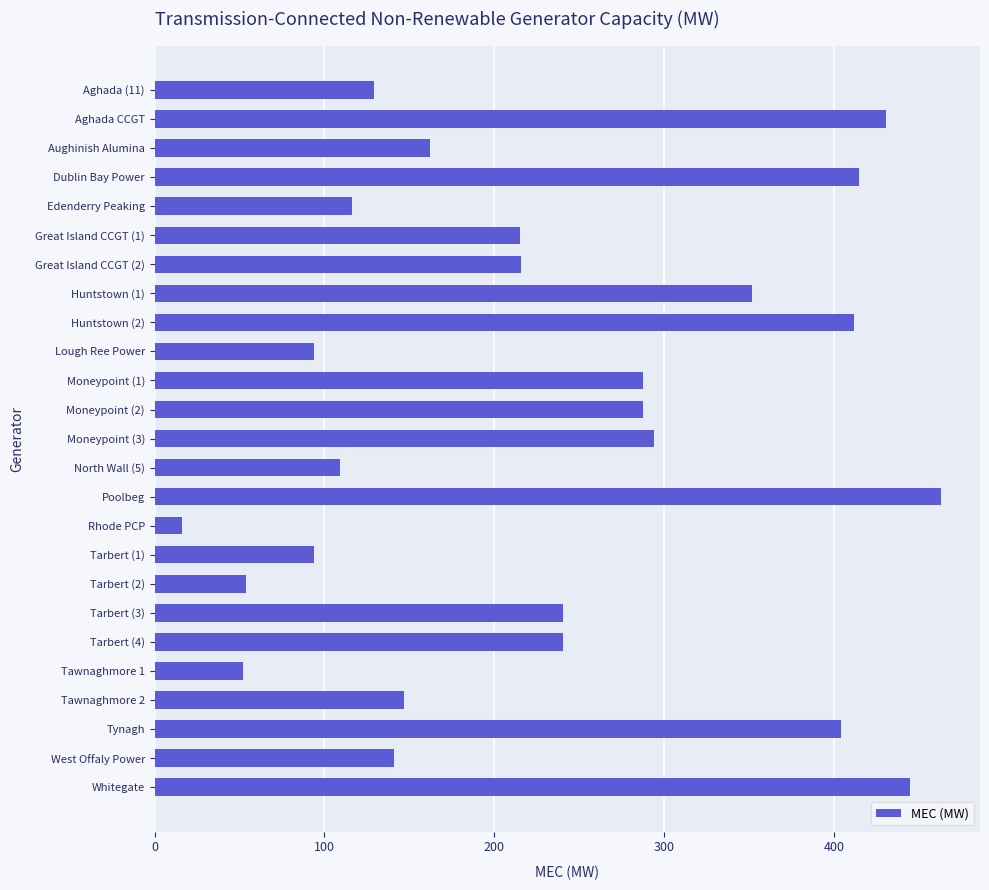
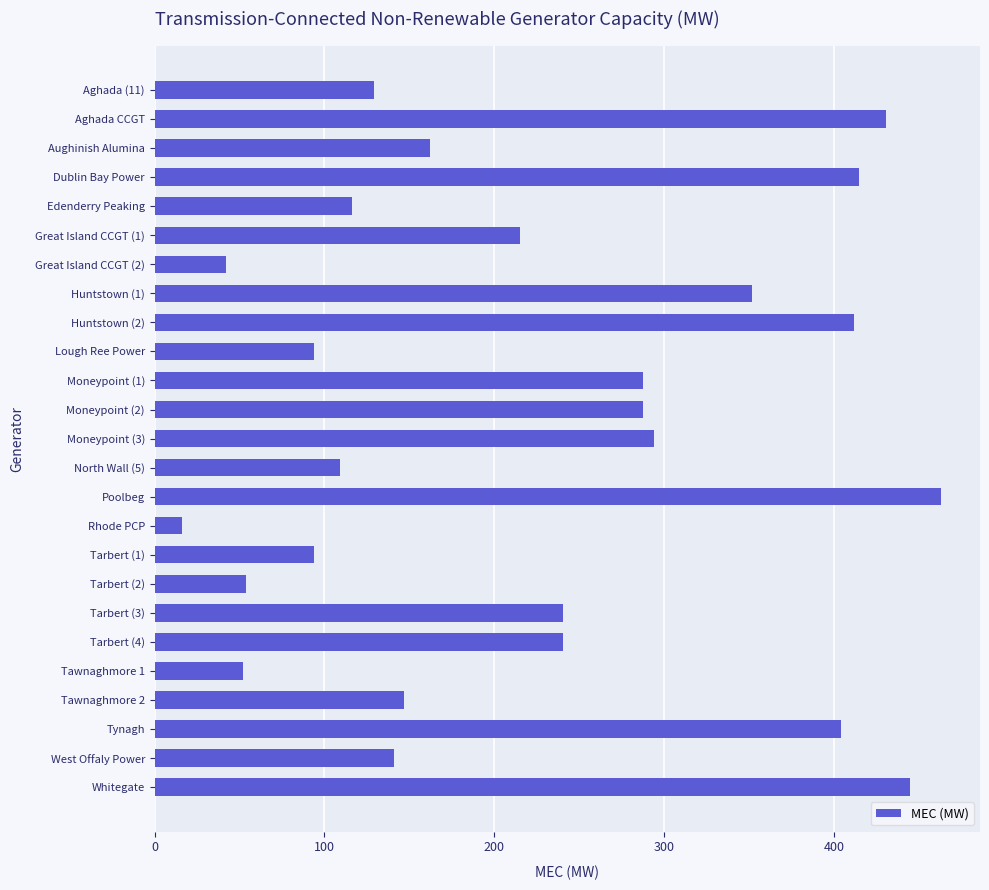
  {
    "Aghada (11)": 129,
    "Aghada CCGT": 431,
    "Aughinish Alumina": 162,
    "Dublin Bay Power": 415,
    "Edenderry Peaking": 116,
    "Great Island CCGT (1)": 215,
-   "Great Island CCGT (2)": 216,
+   "Great Island CCGT (2)": 42,
    "Huntstown (1)": 352,
    "Huntstown (2)": 412,
    "Lough Ree Power": 94,
    "Moneypoint (1)": 288,
    "Moneypoint (2)": 288,
    "Moneypoint (3)": 294,
    "North Wall (5)": 109,
    "Poolbeg": 463,
    "Rhode PCP": 16,
    "Tarbert (1)": 94,
    "Tarbert (2)": 54,
    "Tarbert (3)": 241,
    "Tarbert (4)": 241,
    "Tawnaghmore 1": 52,
    "Tawnaghmore 2": 147,
    "Tynagh": 404,
    "West Offaly Power": 141,
    "Whitegate": 445
  }
